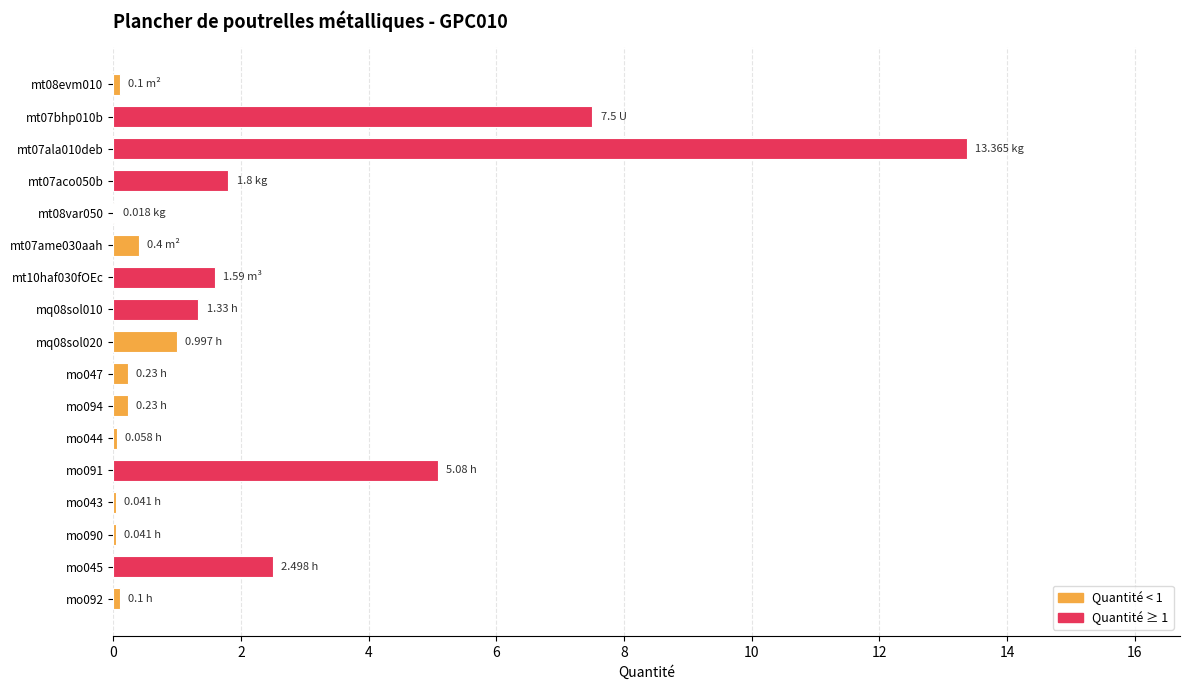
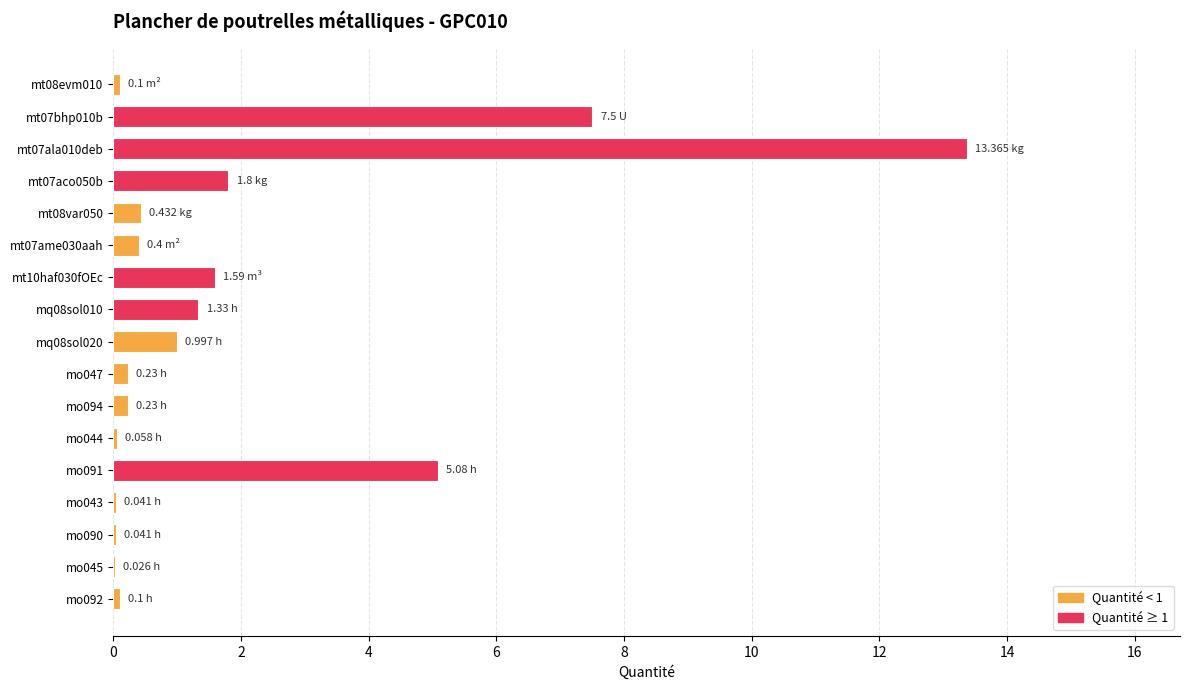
  {
    "mt08evm010": 0.1,
    "mt07bhp010b": 7.5,
    "mt07ala010deb": 13.365,
    "mt07aco050b": 1.8,
-   "mt08var050": 0.018,
+   "mt08var050": 0.432,
    "mt07ame030aah": 0.4,
    "mt10haf030fOEc": 1.59,
    "mq08sol010": 1.33,
    "mq08sol020": 0.997,
    "mo047": 0.23,
    "mo094": 0.23,
    "mo044": 0.058,
    "mo091": 5.08,
    "mo043": 0.041,
    "mo090": 0.041,
-   "mo045": 2.498,
+   "mo045": 0.026,
    "mo092": 0.1
  }
